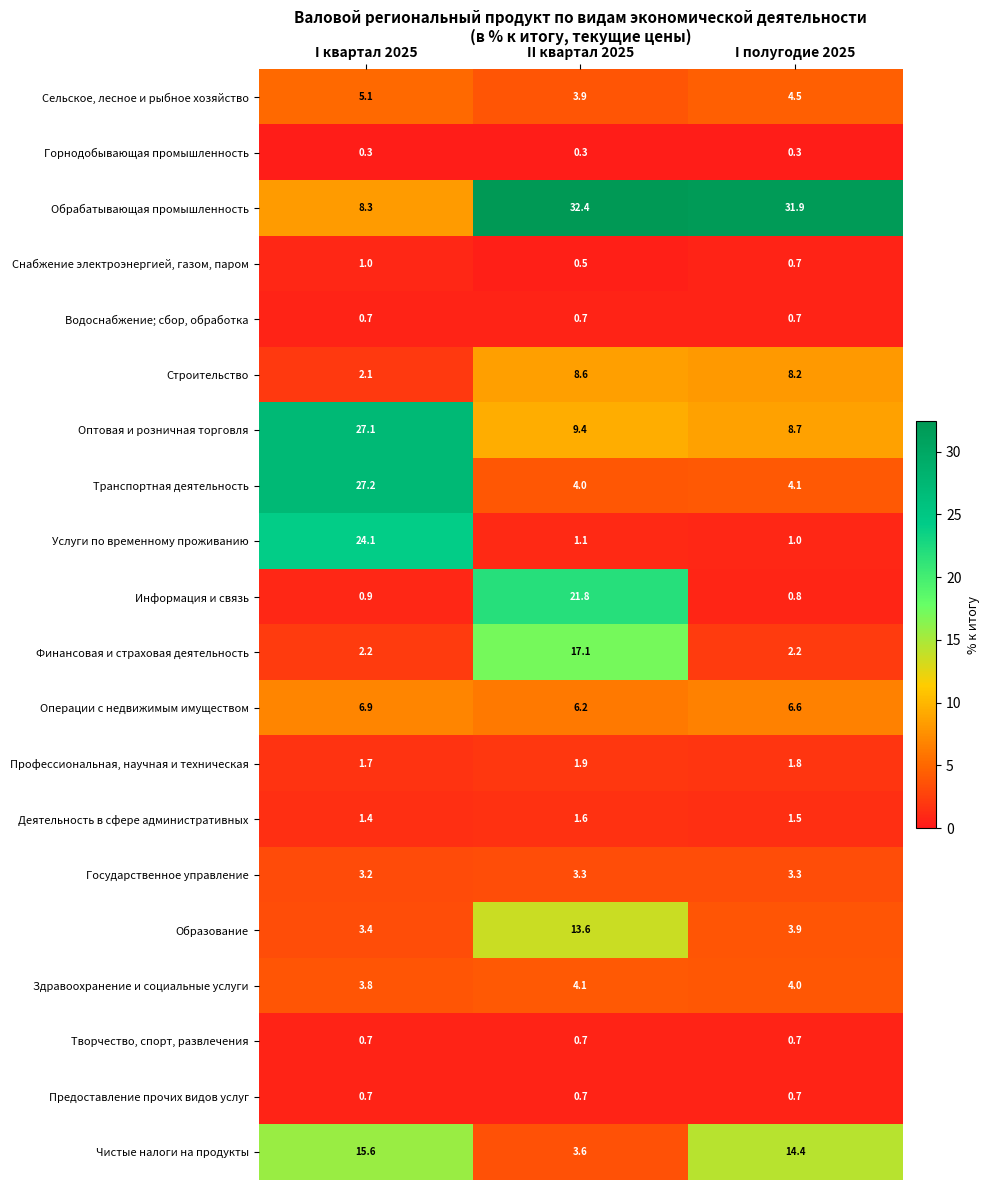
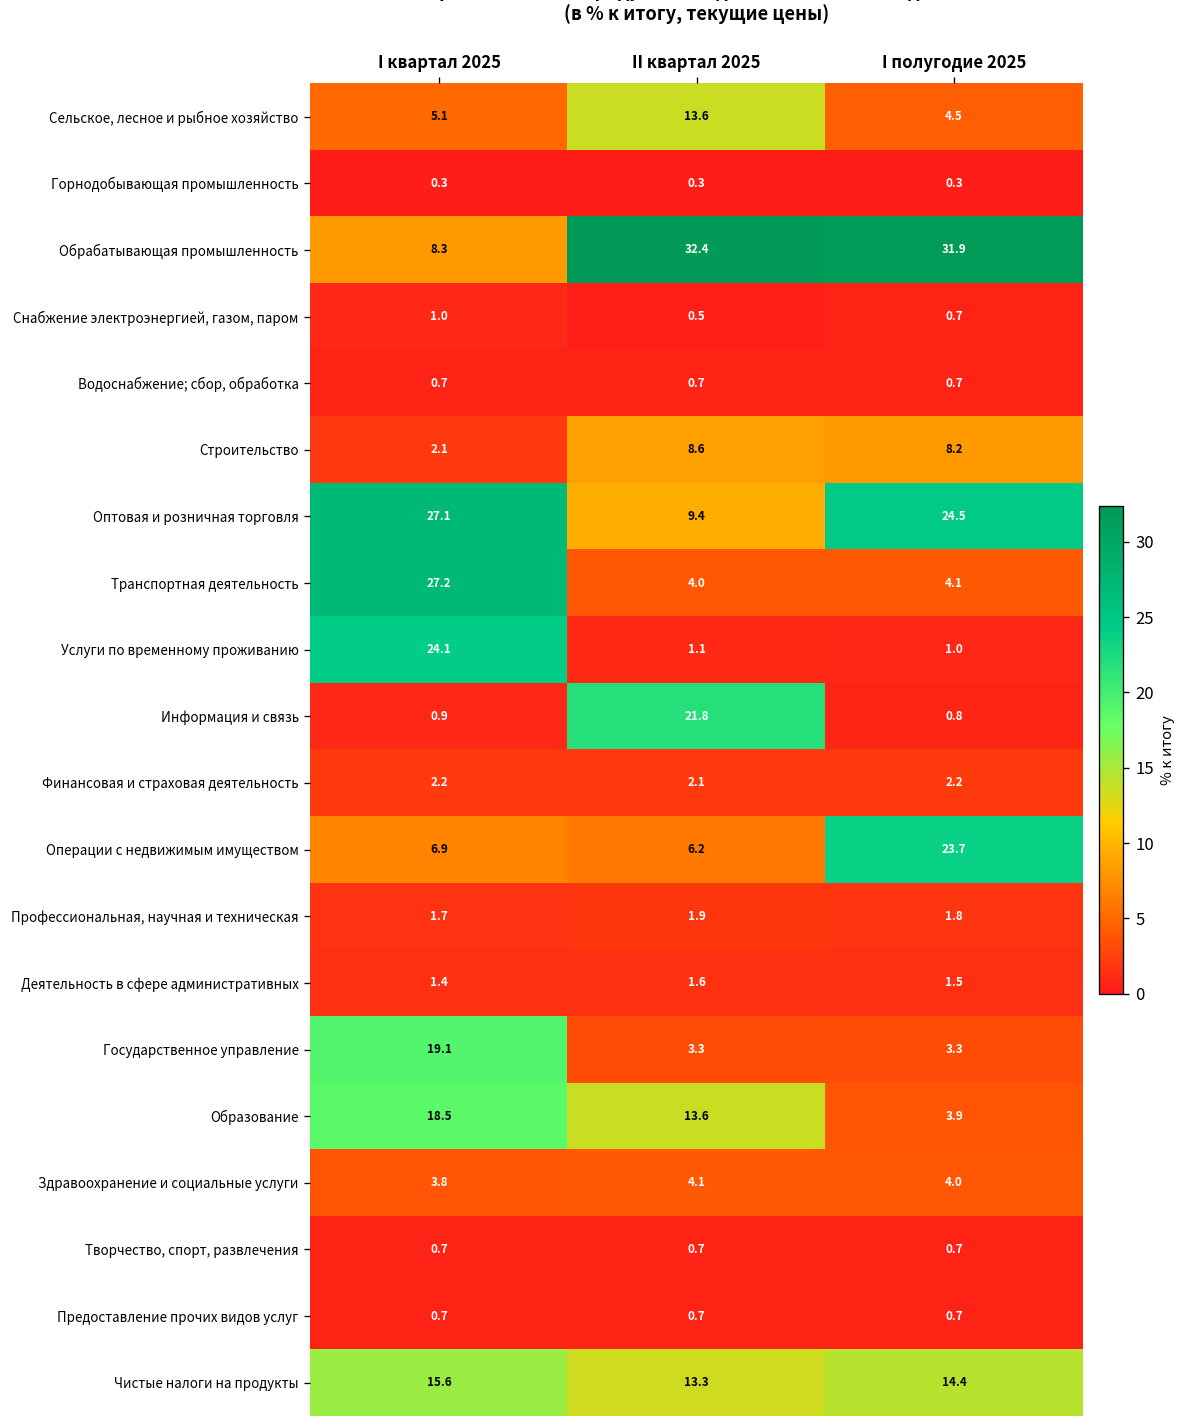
  {
    "Сельское, лесное и рыбное хозяйство": {
      "I квартал 2025": 5.1,
-     "II квартал 2025": 3.9,
+     "II квартал 2025": 13.6,
      "I полугодие 2025": 4.5
    },
    "Горнодобывающая промышленность": {
      "I квартал 2025": 0.3,
      "II квартал 2025": 0.3,
      "I полугодие 2025": 0.3
    },
    "Обрабатывающая промышленность": {
      "I квартал 2025": 8.3,
      "II квартал 2025": 32.4,
      "I полугодие 2025": 31.9
    },
    "Снабжение электроэнергией, газом, паром": {
      "I квартал 2025": 1.0,
      "II квартал 2025": 0.5,
      "I полугодие 2025": 0.7
    },
    "Водоснабжение; сбор, обработка": {
      "I квартал 2025": 0.7,
      "II квартал 2025": 0.7,
      "I полугодие 2025": 0.7
    },
    "Строительство": {
      "I квартал 2025": 2.1,
      "II квартал 2025": 8.6,
      "I полугодие 2025": 8.2
    },
    "Оптовая и розничная торговля": {
      "I квартал 2025": 27.1,
      "II квартал 2025": 9.4,
-     "I полугодие 2025": 8.7
+     "I полугодие 2025": 24.5
    },
    "Транспортная деятельность": {
      "I квартал 2025": 27.2,
      "II квартал 2025": 4.0,
      "I полугодие 2025": 4.1
    },
    "Услуги по временному проживанию": {
      "I квартал 2025": 24.1,
      "II квартал 2025": 1.1,
      "I полугодие 2025": 1.0
    },
    "Информация и связь": {
      "I квартал 2025": 0.9,
      "II квартал 2025": 21.8,
      "I полугодие 2025": 0.8
    },
    "Финансовая и страховая деятельность": {
      "I квартал 2025": 2.2,
-     "II квартал 2025": 17.1,
+     "II квартал 2025": 2.1,
      "I полугодие 2025": 2.2
    },
    "Операции с недвижимым имуществом": {
      "I квартал 2025": 6.9,
      "II квартал 2025": 6.2,
-     "I полугодие 2025": 6.6
+     "I полугодие 2025": 23.7
    },
    "Профессиональная, научная и техническая": {
      "I квартал 2025": 1.7,
      "II квартал 2025": 1.9,
      "I полугодие 2025": 1.8
    },
    "Деятельность в сфере административных": {
      "I квартал 2025": 1.4,
      "II квартал 2025": 1.6,
      "I полугодие 2025": 1.5
    },
    "Государственное управление": {
-     "I квартал 2025": 3.2,
+     "I квартал 2025": 19.1,
      "II квартал 2025": 3.3,
      "I полугодие 2025": 3.3
    },
    "Образование": {
-     "I квартал 2025": 3.4,
+     "I квартал 2025": 18.5,
      "II квартал 2025": 13.6,
      "I полугодие 2025": 3.9
    },
    "Здравоохранение и социальные услуги": {
      "I квартал 2025": 3.8,
      "II квартал 2025": 4.1,
      "I полугодие 2025": 4.0
    },
    "Творчество, спорт, развлечения": {
      "I квартал 2025": 0.7,
      "II квартал 2025": 0.7,
      "I полугодие 2025": 0.7
    },
    "Предоставление прочих видов услуг": {
      "I квартал 2025": 0.7,
      "II квартал 2025": 0.7,
      "I полугодие 2025": 0.7
    },
    "Чистые налоги на продукты": {
      "I квартал 2025": 15.6,
-     "II квартал 2025": 3.6,
+     "II квартал 2025": 13.3,
      "I полугодие 2025": 14.4
    }
  }
